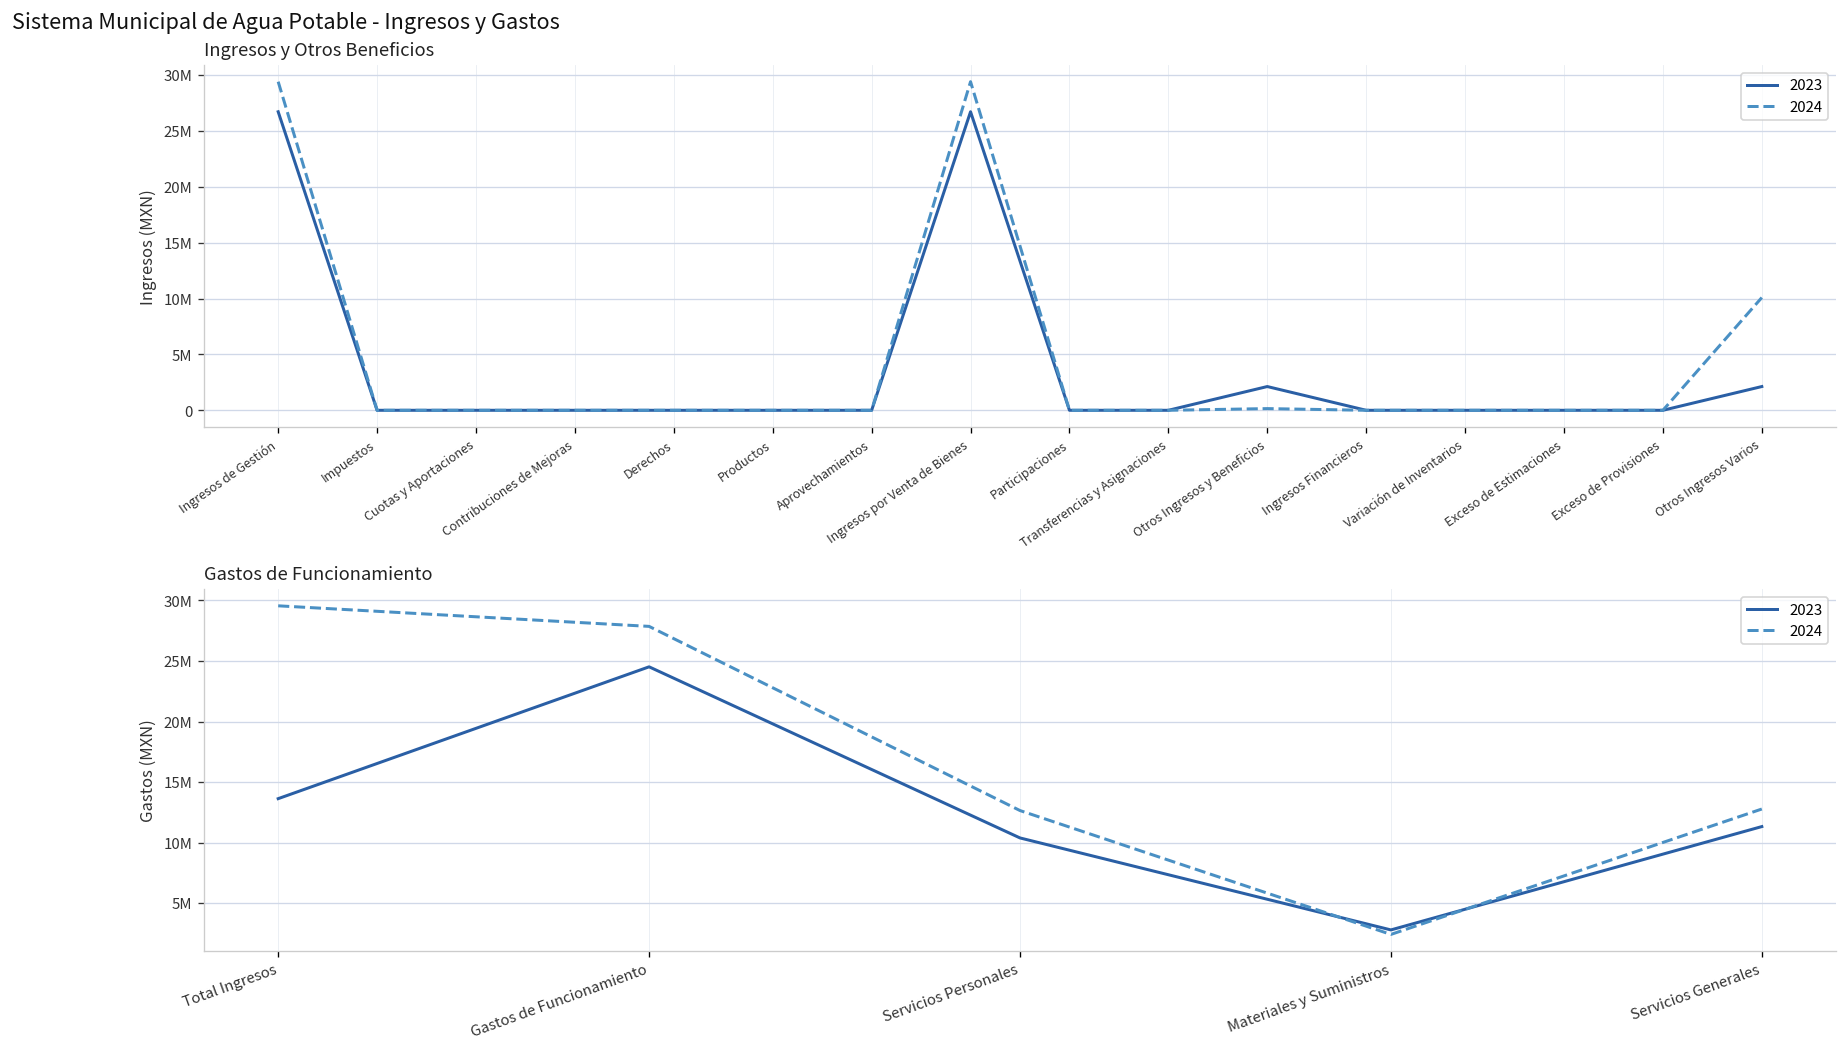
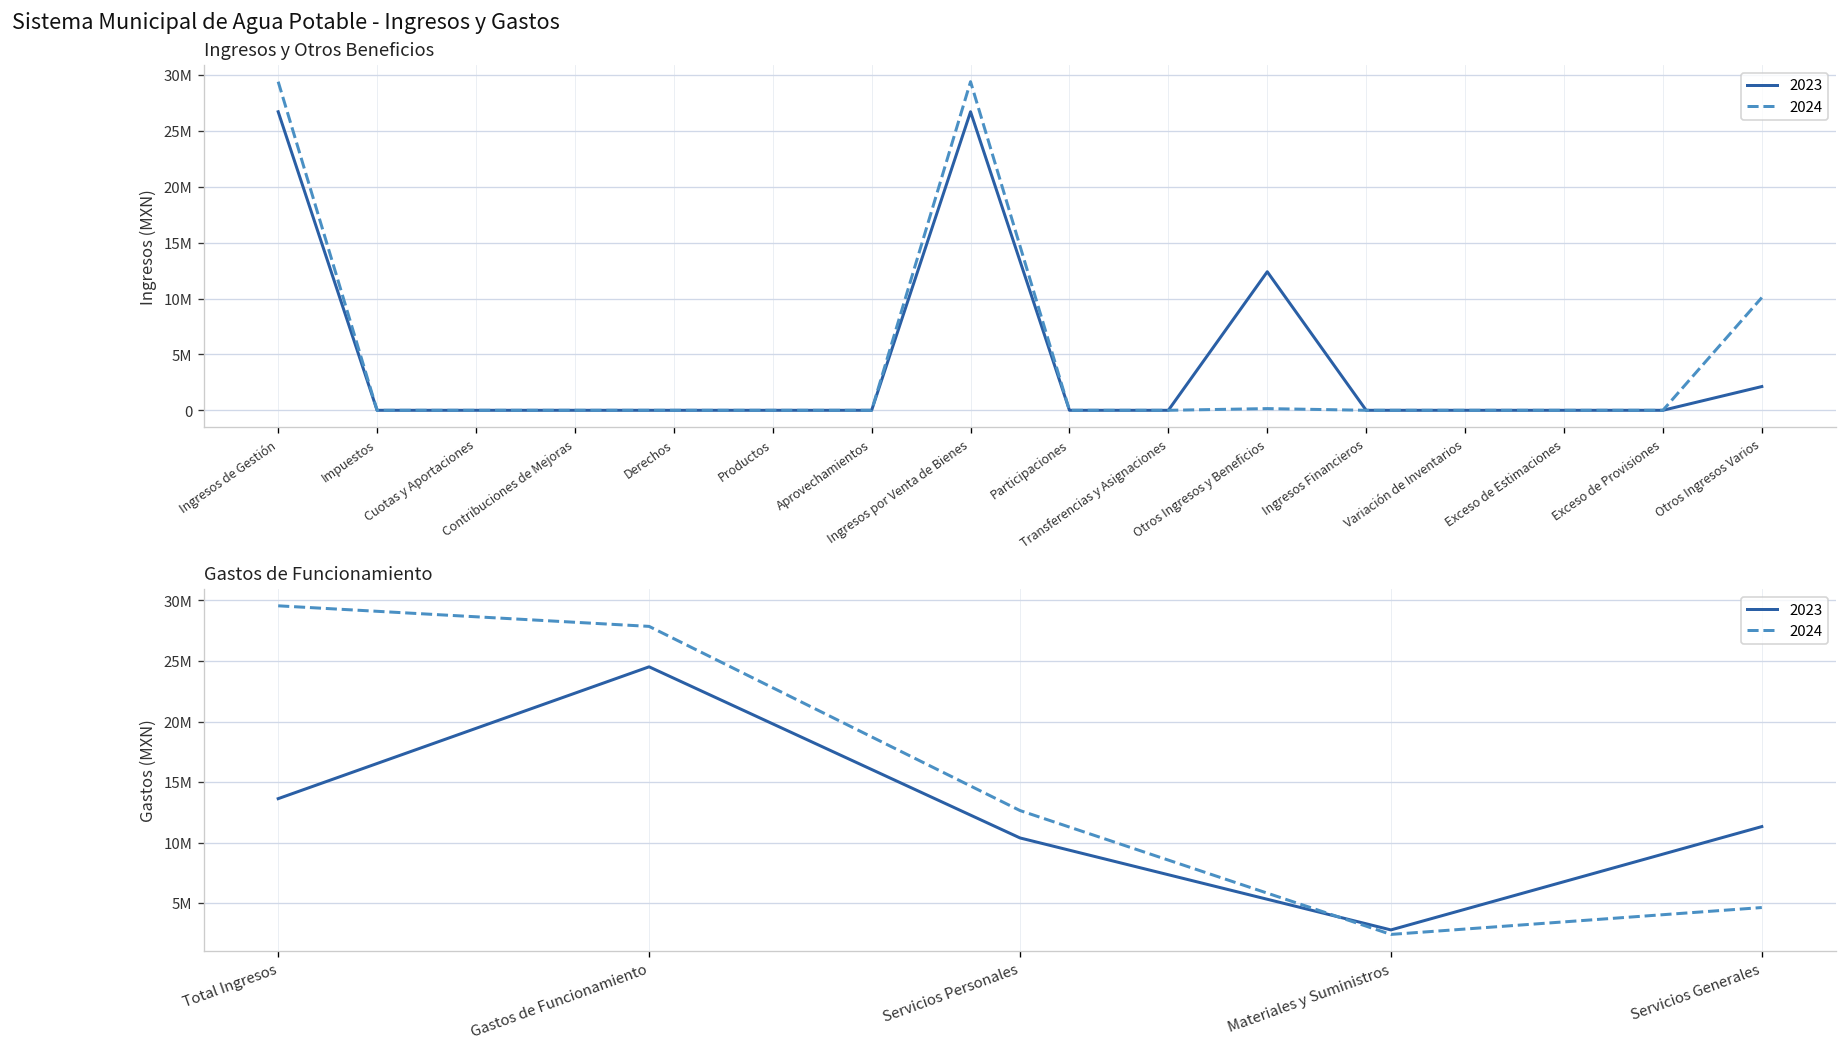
  {
    "Ingresos y Otros Beneficios": {
      "2023": {
        "Ingresos de Gestión": 27000000,
        "Ingresos por Venta de Bienes": 27000000,
-       "Otros Ingresos y Beneficios": 2000000,
+       "Otros Ingresos y Beneficios": 12000000,
        "Otros Ingresos Varios": 2000000
      },
      "2024": {
        "Ingresos de Gestión": 29000000,
        "Ingresos por Venta de Bienes": 29000000,
        "Otros Ingresos y Beneficios": 0,
        "Otros Ingresos Varios": 10000000
      }
    },
    "Gastos de Funcionamiento": {
      "2023": {
        "Total Ingresos": 13600000,
        "Gastos de Funcionamiento": 24500000,
        "Servicios Personales": 10400000,
        "Materiales y Suministros": 2800000,
        "Servicios Generales": 11300000
      },
      "2024": {
        "Total Ingresos": 29600000,
        "Gastos de Funcionamiento": 27900000,
        "Servicios Personales": 12700000,
        "Materiales y Suministros": 2400000,
-       "Servicios Generales": 12800000
+       "Servicios Generales": 4600000
      }
    }
  }
